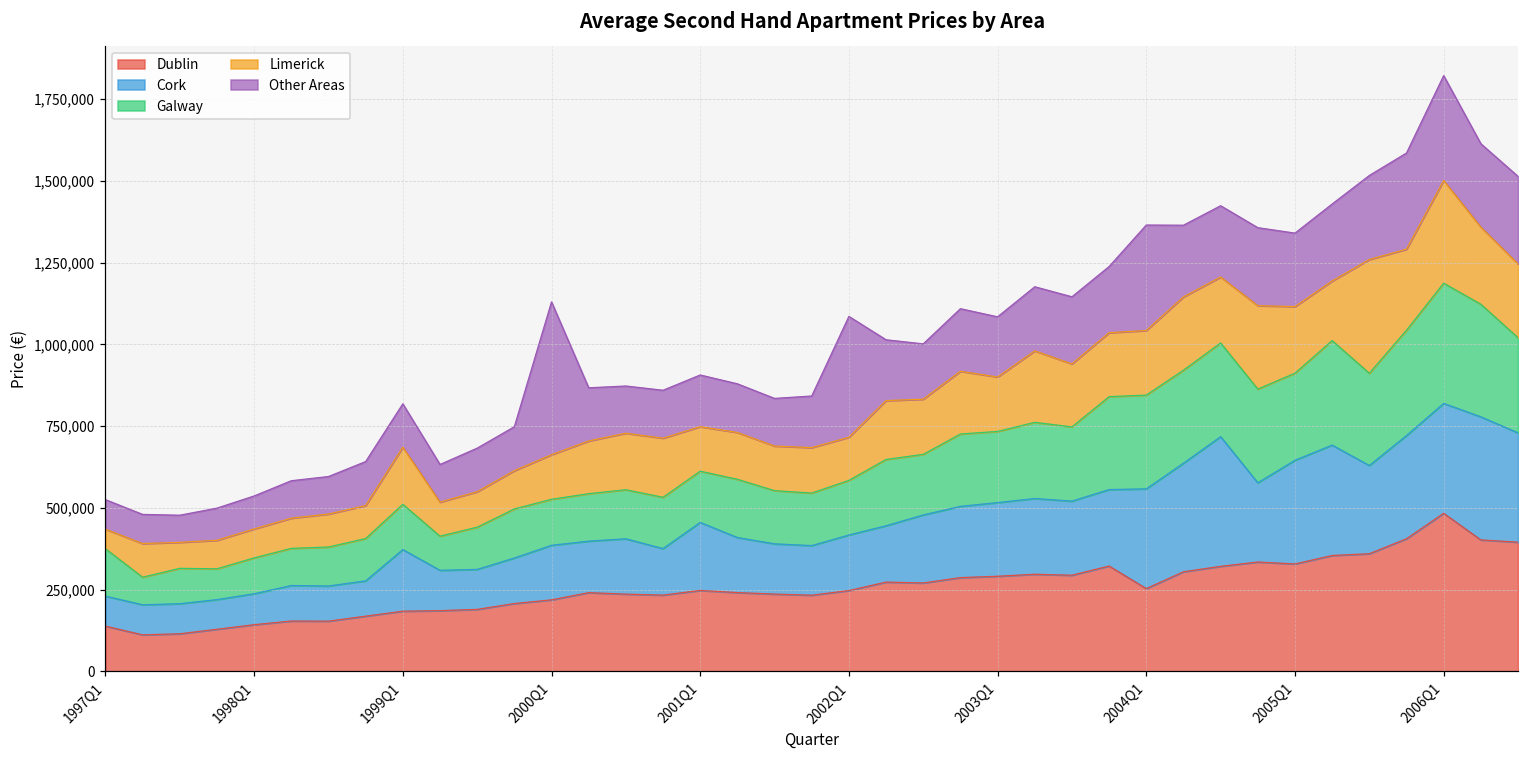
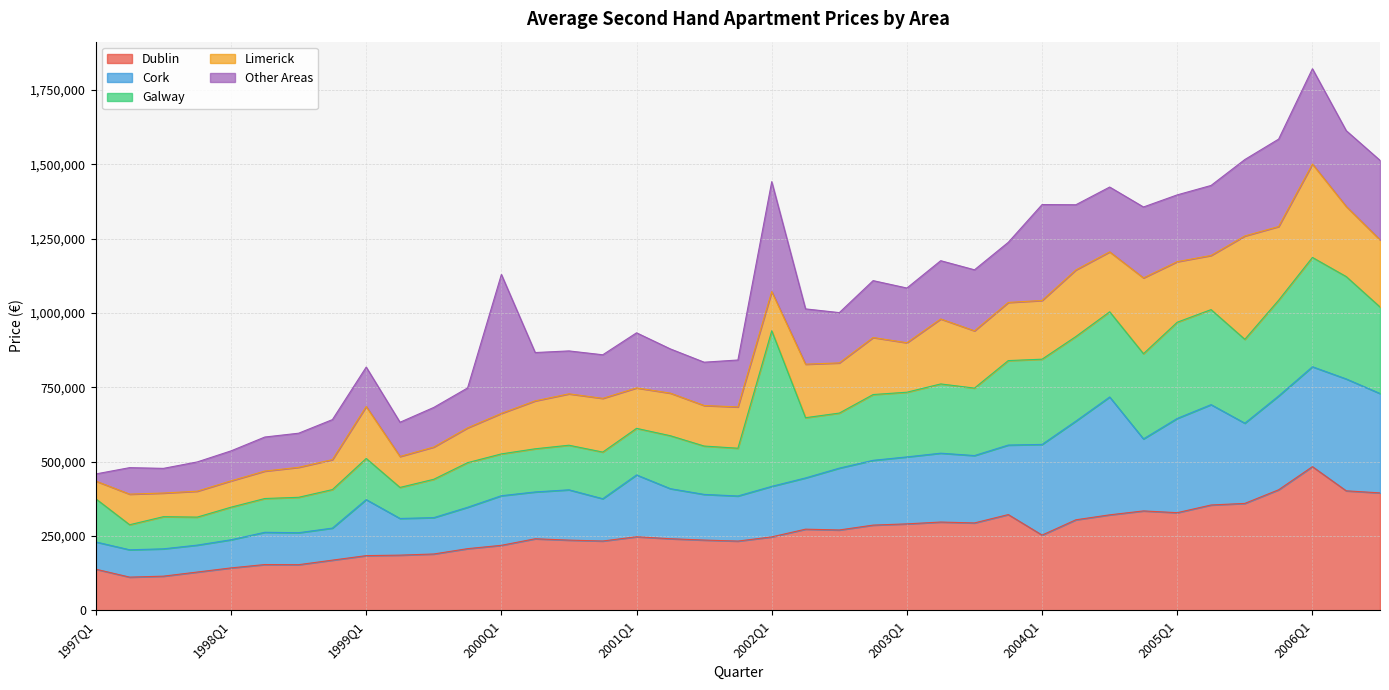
  {
    "Dublin": {
      "1997Q1": "140,000",
      "1998Q1": "140,000",
      "1999Q1": "180,000",
      "2000Q1": "220,000",
      "2001Q1": "250,000",
      "2002Q1": "250,000",
      "2003Q1": "290,000",
      "2004Q1": "250,000",
      "2005Q1": "330,000",
      "2006Q1": "480,000"
    },
    "Cork": {
      "1997Q1": "90,000",
      "1998Q1": "90,000",
      "1999Q1": "190,000",
      "2000Q1": "170,000",
      "2001Q1": "210,000",
      "2002Q1": "170,000",
      "2003Q1": "230,000",
      "2004Q1": "310,000",
      "2005Q1": "320,000",
      "2006Q1": "340,000"
    },
    "Galway": {
      "1997Q1": "150,000",
      "1998Q1": "110,000",
      "1999Q1": "140,000",
      "2000Q1": "140,000",
      "2001Q1": "160,000",
-     "2002Q1": "170,000",
+     "2002Q1": "520,000",
      "2003Q1": "220,000",
      "2004Q1": "290,000",
-     "2005Q1": "270,000",
+     "2005Q1": "320,000",
      "2006Q1": "370,000"
    },
    "Limerick": {
      "1997Q1": "60,000",
      "1998Q1": "90,000",
      "1999Q1": "170,000",
      "2000Q1": "140,000",
      "2001Q1": "140,000",
      "2002Q1": "130,000",
      "2003Q1": "170,000",
      "2004Q1": "200,000",
      "2005Q1": "200,000",
      "2006Q1": "310,000"
    },
    "Other Areas": {
-     "1997Q1": "90,000",
+     "1997Q1": "20,000",
      "1998Q1": "100,000",
      "1999Q1": "130,000",
      "2000Q1": "470,000",
-     "2001Q1": "160,000",
+     "2001Q1": "190,000",
      "2002Q1": "370,000",
      "2003Q1": "180,000",
      "2004Q1": "320,000",
      "2005Q1": "220,000",
      "2006Q1": "320,000"
    }
  }
